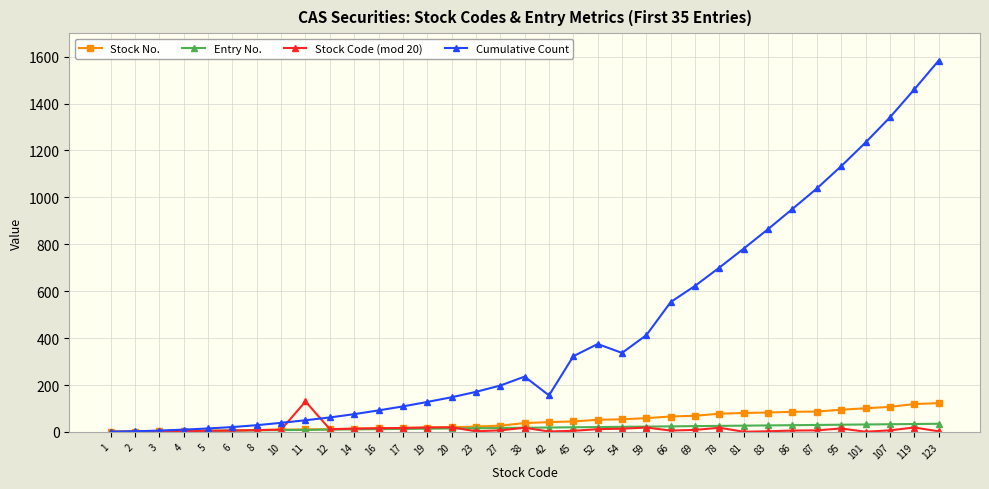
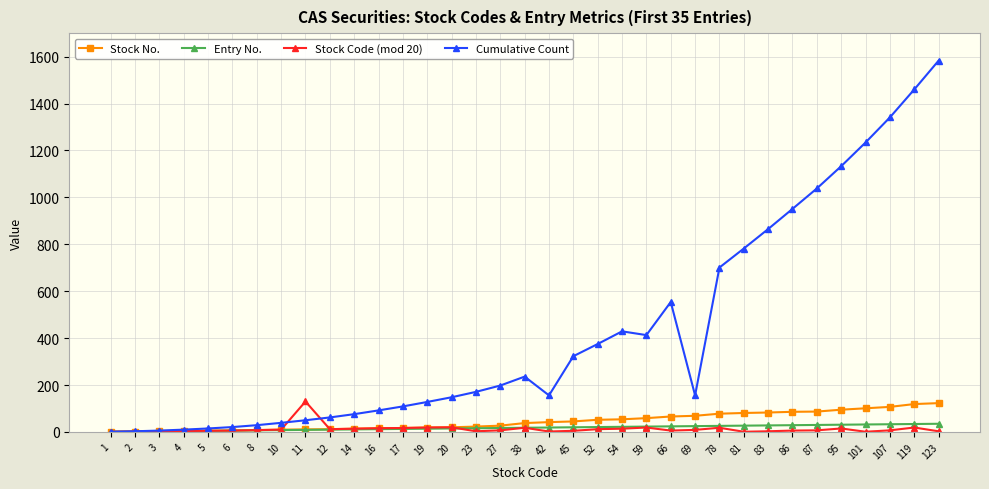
  {
    "Stock No.": {
      "38": 40,
      "42": 40,
      "45": 50,
      "52": 50,
      "54": 50,
      "59": 60,
      "66": 70,
      "69": 70,
      "78": 80,
      "81": 80,
      "83": 80,
      "86": 90,
      "87": 90,
      "95": 100,
      "101": 100,
      "107": 110,
      "119": 120,
      "123": 120
    },
    "Entry No.": {
      "42": 20,
      "45": 20,
      "66": 20,
      "69": 30,
      "81": 30,
      "83": 30,
      "86": 30,
      "87": 30,
      "95": 30,
      "101": 30,
      "107": 30,
      "119": 30,
      "123": 40
    },
    "Stock Code (mod 20)": {
      "11": 130,
      "23": 0,
      "42": 0,
      "45": 10,
      "66": 10,
      "69": 10,
      "81": 0,
      "83": 0,
      "86": 10,
      "87": 10,
      "95": 20,
      "101": 0,
      "107": 10,
      "119": 20,
      "123": 0
    },
    "Cumulative Count": {
      "6": 20,
      "8": 30,
      "10": 40,
      "11": 50,
      "12": 60,
      "14": 80,
      "16": 90,
      "17": 110,
      "19": 130,
      "20": 150,
      "23": 170,
      "27": 200,
      "38": 240,
      "42": 160,
      "45": 320,
      "52": 380,
-     "54": 340,
+     "54": 430,
      "59": 410,
      "66": 550,
-     "69": 620,
+     "69": 160,
      "78": 700,
      "81": 780,
      "83": 870,
      "86": 950,
      "87": 1040,
      "95": 1130,
      "101": 1230,
      "107": 1340,
      "119": 1460,
      "123": 1580
    }
  }
